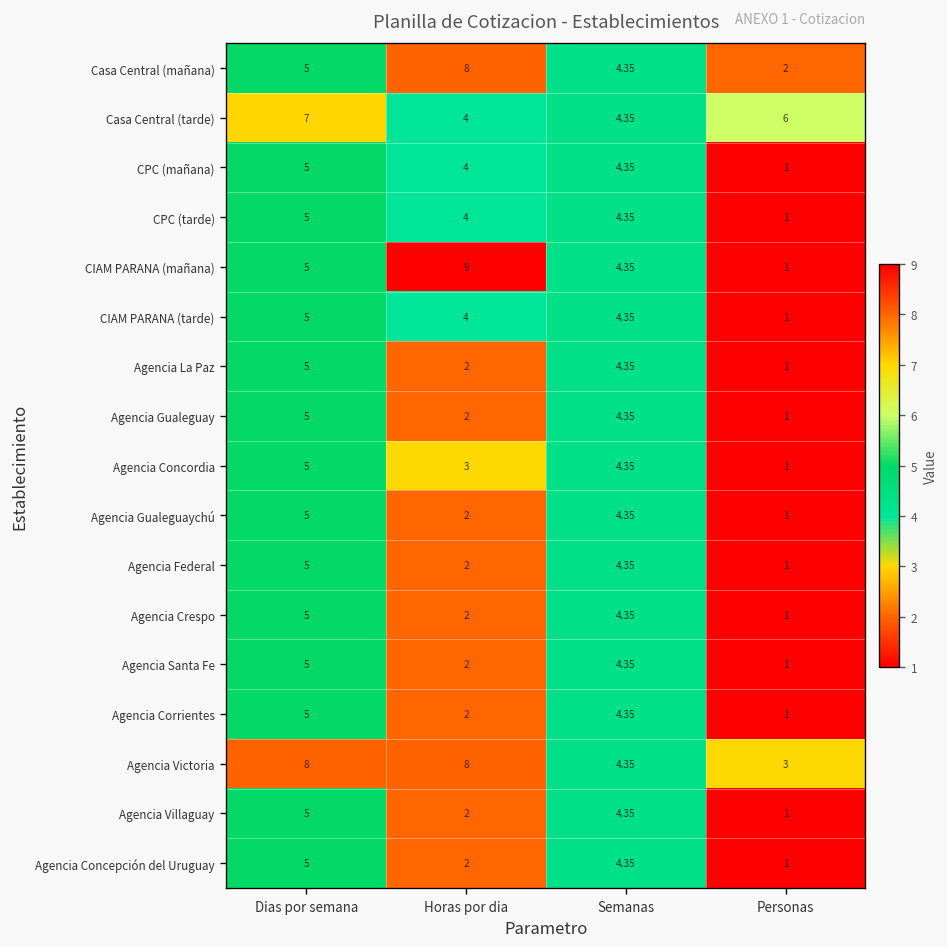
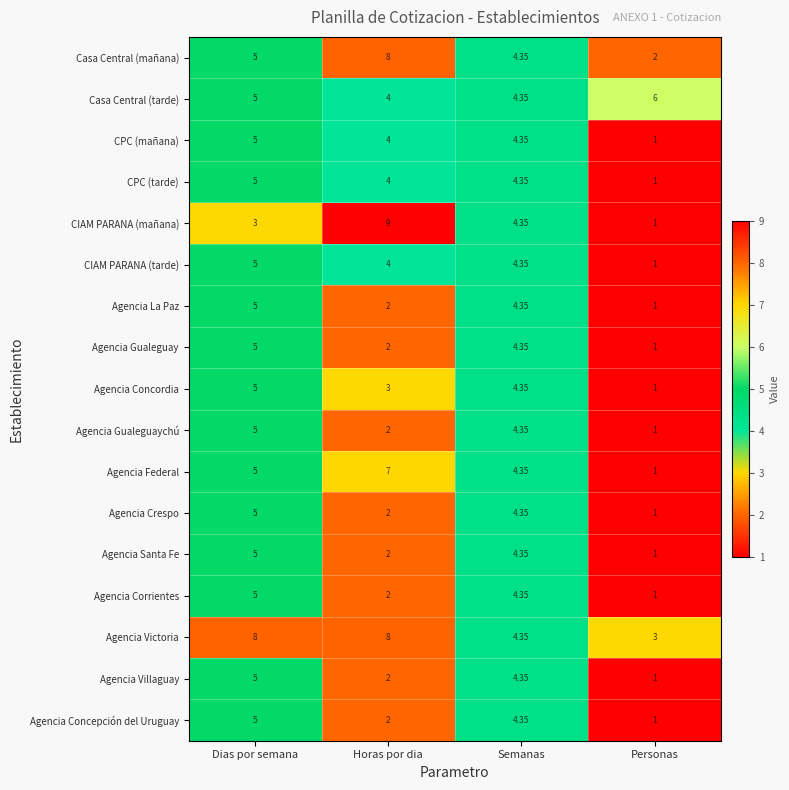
  {
    "Casa Central (mañana)": {
      "Dias por semana": 5,
      "Horas por dia": 8,
      "Semanas": 4.35,
      "Personas": 2
    },
    "Casa Central (tarde)": {
-     "Dias por semana": 7,
+     "Dias por semana": 5,
      "Horas por dia": 4,
      "Semanas": 4.35,
      "Personas": 6
    },
    "CPC (mañana)": {
      "Dias por semana": 5,
      "Horas por dia": 4,
      "Semanas": 4.35,
      "Personas": 1
    },
    "CPC (tarde)": {
      "Dias por semana": 5,
      "Horas por dia": 4,
      "Semanas": 4.35,
      "Personas": 1
    },
    "CIAM PARANA (mañana)": {
-     "Dias por semana": 5,
+     "Dias por semana": 3,
      "Horas por dia": 9,
      "Semanas": 4.35,
      "Personas": 1
    },
    "CIAM PARANA (tarde)": {
      "Dias por semana": 5,
      "Horas por dia": 4,
      "Semanas": 4.35,
      "Personas": 1
    },
    "Agencia La Paz": {
      "Dias por semana": 5,
      "Horas por dia": 2,
      "Semanas": 4.35,
      "Personas": 1
    },
    "Agencia Gualeguay": {
      "Dias por semana": 5,
      "Horas por dia": 2,
      "Semanas": 4.35,
      "Personas": 1
    },
    "Agencia Concordia": {
      "Dias por semana": 5,
      "Horas por dia": 3,
      "Semanas": 4.35,
      "Personas": 1
    },
    "Agencia Gualeguaychú": {
      "Dias por semana": 5,
      "Horas por dia": 2,
      "Semanas": 4.35,
      "Personas": 1
    },
    "Agencia Federal": {
      "Dias por semana": 5,
-     "Horas por dia": 2,
+     "Horas por dia": 7,
      "Semanas": 4.35,
      "Personas": 1
    },
    "Agencia Crespo": {
      "Dias por semana": 5,
      "Horas por dia": 2,
      "Semanas": 4.35,
      "Personas": 1
    },
    "Agencia Santa Fe": {
      "Dias por semana": 5,
      "Horas por dia": 2,
      "Semanas": 4.35,
      "Personas": 1
    },
    "Agencia Corrientes": {
      "Dias por semana": 5,
      "Horas por dia": 2,
      "Semanas": 4.35,
      "Personas": 1
    },
    "Agencia Victoria": {
      "Dias por semana": 8,
      "Horas por dia": 8,
      "Semanas": 4.35,
      "Personas": 3
    },
    "Agencia Villaguay": {
      "Dias por semana": 5,
      "Horas por dia": 2,
      "Semanas": 4.35,
      "Personas": 1
    },
    "Agencia Concepción del Uruguay": {
      "Dias por semana": 5,
      "Horas por dia": 2,
      "Semanas": 4.35,
      "Personas": 1
    }
  }
